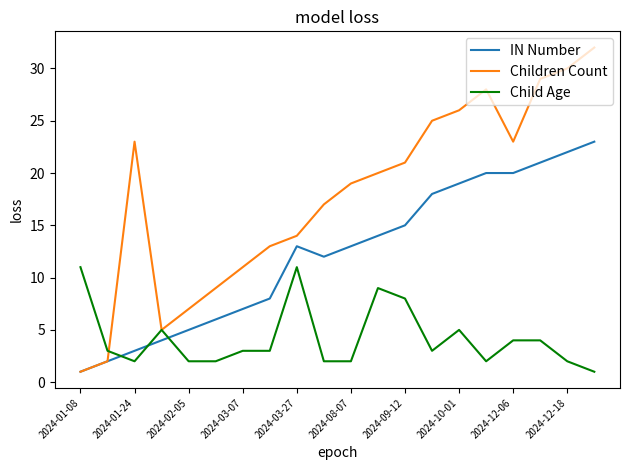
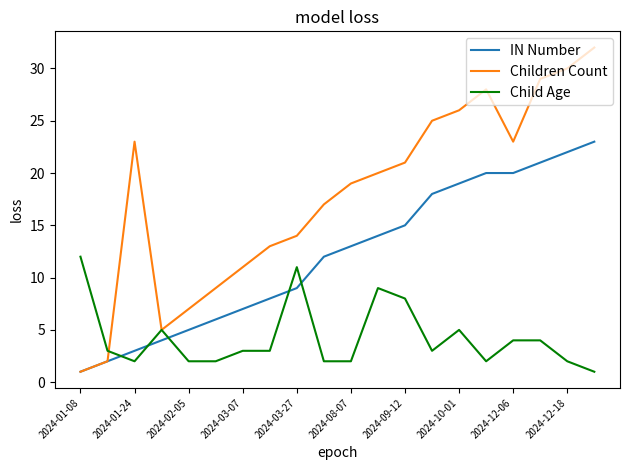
  {
    "IN Number": {
      "2024-01-24": 3,
      "2024-02-05": 5,
      "2024-03-07": 7,
-     "2024-03-27": 13,
+     "2024-03-27": 9,
      "2024-08-07": 13,
      "2024-09-12": 15,
      "2024-10-01": 19,
      "2024-12-06": 20,
      "2024-12-18": 22
    },
    "Children Count": {
      "2024-01-24": 23,
      "2024-02-05": 7,
      "2024-03-07": 11,
      "2024-03-27": 14,
      "2024-08-07": 19,
      "2024-09-12": 21,
      "2024-10-01": 26,
      "2024-12-06": 23
    },
    "Child Age": {
-     "2024-01-08": 11,
+     "2024-01-08": 12,
      "2024-01-24": 2,
      "2024-02-05": 2,
      "2024-03-07": 3,
      "2024-03-27": 11,
      "2024-08-07": 2,
      "2024-09-12": 8,
      "2024-10-01": 5,
      "2024-12-06": 4,
      "2024-12-18": 2
    }
  }
